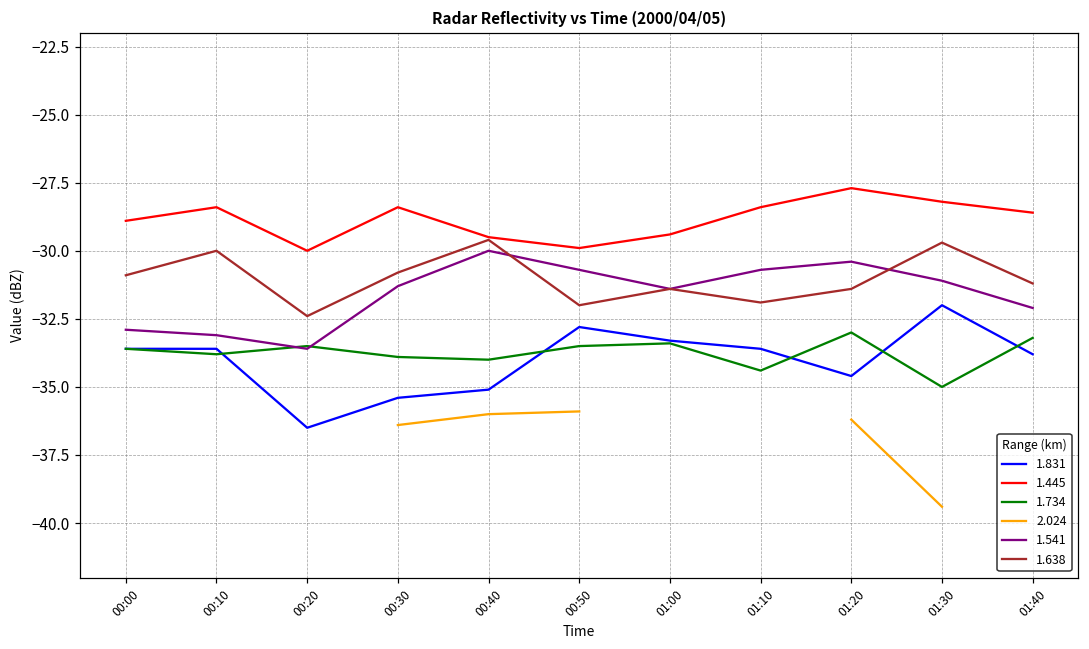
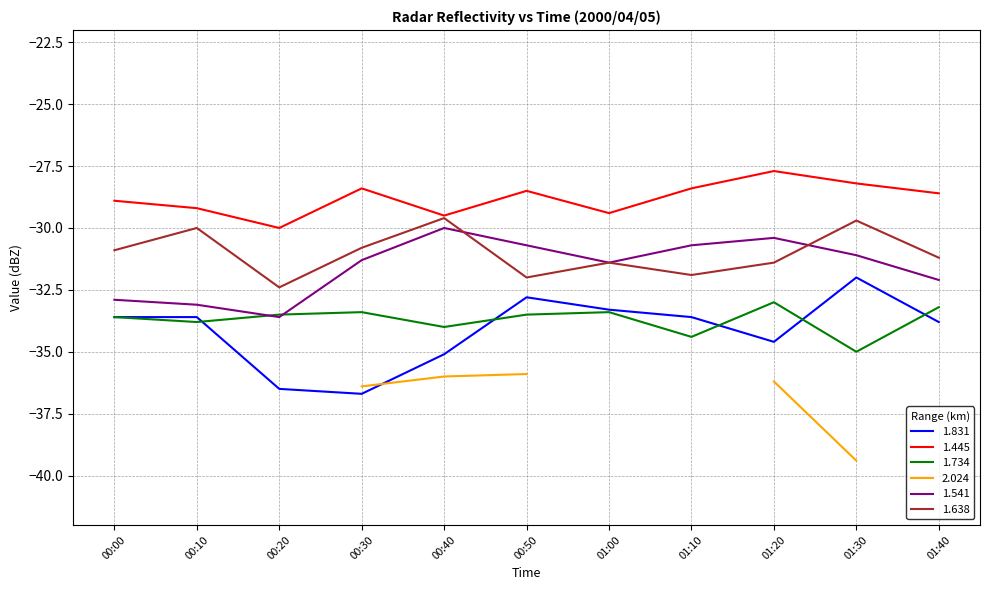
  {
    "1.831": {
      "00:10": -33.6,
      "00:20": -36.5,
-     "00:30": -35.4,
+     "00:30": -36.7,
      "00:40": -35.1,
      "00:50": -32.8,
      "01:10": -33.6,
      "01:20": -34.6,
      "01:30": -32.0,
      "01:40": -33.8
    },
    "1.445": {
      "00:00": -28.9,
-     "00:10": -28.4,
+     "00:10": -29.2,
      "00:20": -30.0,
      "00:30": -28.4,
-     "00:50": -29.9,
+     "00:50": -28.5,
      "01:00": -29.4,
      "01:10": -28.4,
      "01:20": -27.7,
      "01:30": -28.2,
      "01:40": -28.6
    },
    "1.734": {
      "00:10": -33.8,
-     "00:30": -33.9,
+     "00:30": -33.4,
      "00:40": -34.0,
      "00:50": -33.5,
      "01:10": -34.4,
      "01:20": -33.0,
      "01:30": -35.0,
      "01:40": -33.2
    },
    "2.024": {
      "00:30": -36.4,
      "00:40": -36.0,
      "00:50": -35.9,
      "01:20": -36.2,
      "01:30": -39.4
    },
    "1.541": {
      "00:00": -32.9,
      "00:10": -33.1,
      "00:30": -31.3,
      "00:40": -30.0,
      "00:50": -30.7,
      "01:10": -30.7,
      "01:20": -30.4,
      "01:30": -31.1,
      "01:40": -32.1
    },
    "1.638": {
      "00:00": -30.9,
      "00:10": -30.0,
      "00:20": -32.4,
      "00:30": -30.8,
      "00:50": -32.0,
      "01:10": -31.9,
      "01:20": -31.4,
      "01:30": -29.7,
      "01:40": -31.2
    }
  }
